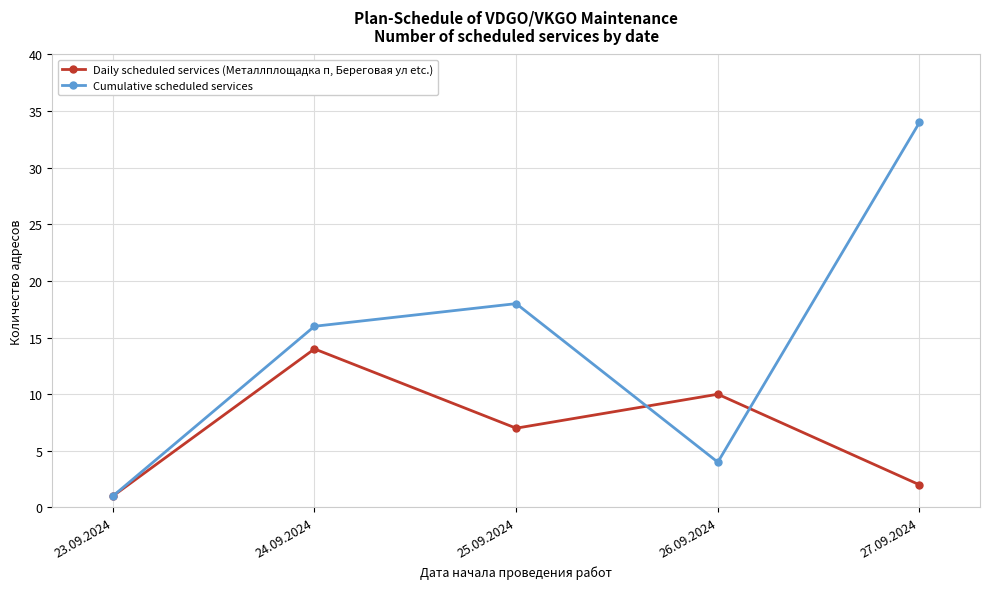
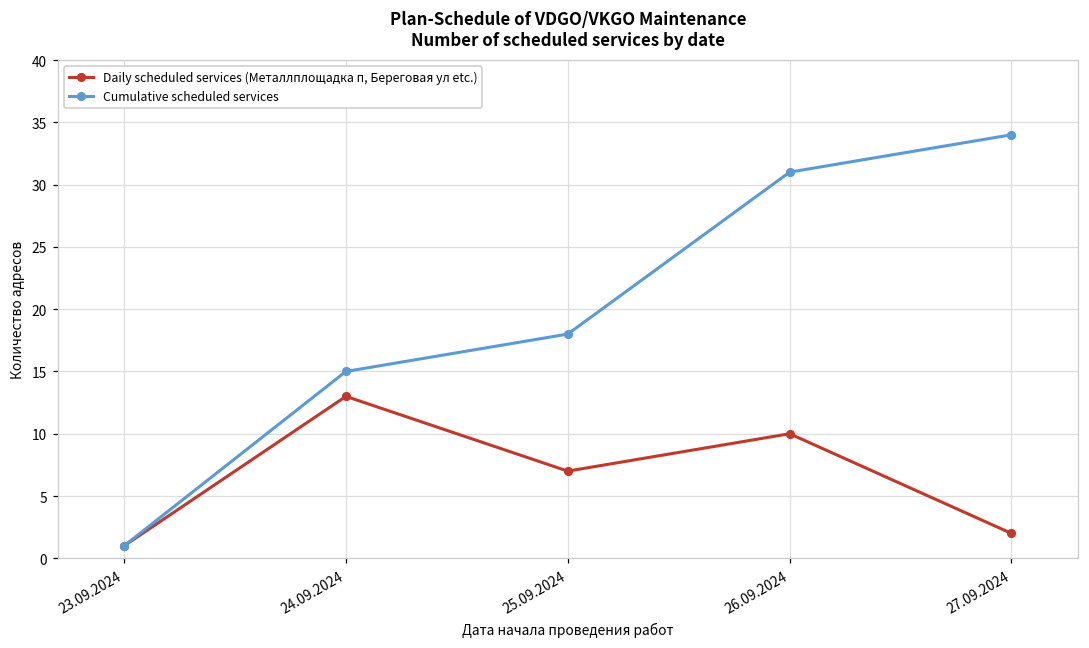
  {
    "Daily scheduled services (Металлплощадка п, Береговая ул etc.)": {
-     "24.09.2024": 14,
+     "24.09.2024": 13,
      "25.09.2024": 7,
      "26.09.2024": 10,
      "27.09.2024": 2
    },
    "Cumulative scheduled services": {
-     "24.09.2024": 16,
+     "24.09.2024": 15,
      "25.09.2024": 18,
-     "26.09.2024": 4,
+     "26.09.2024": 31,
      "27.09.2024": 34
    }
  }
